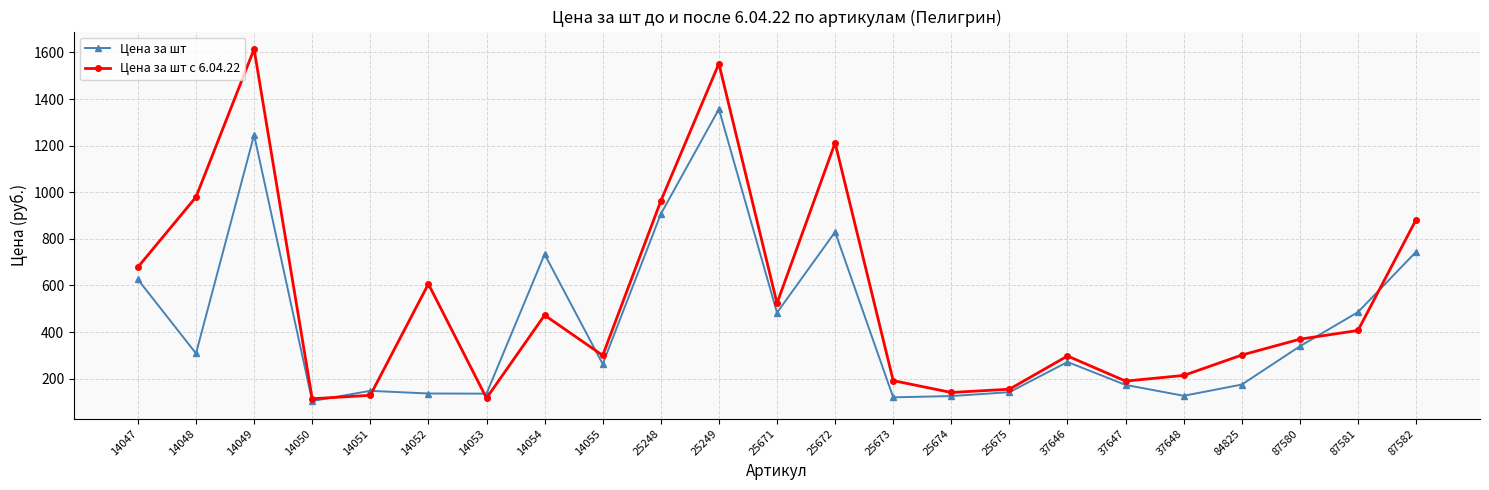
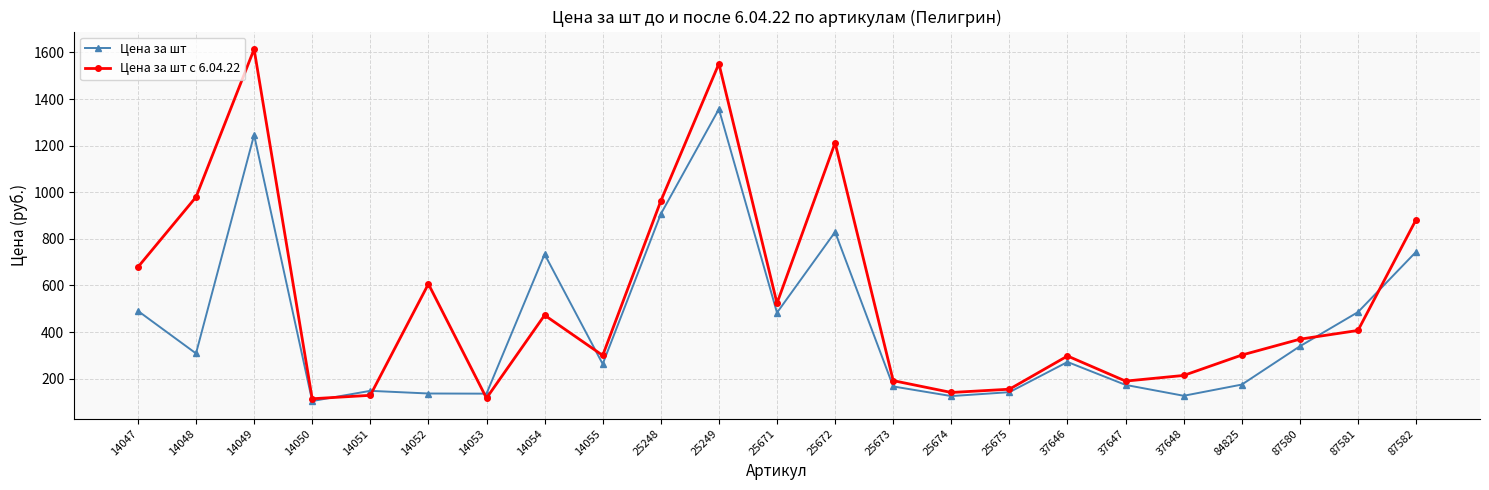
  {
    "Цена за шт": {
-     "14047": 630,
+     "14047": 490,
      "14048": 310,
      "14049": 1250,
      "14051": 150,
      "14052": 140,
      "14053": 140,
      "14054": 730,
      "14055": 260,
      "25248": 910,
      "25249": 1360,
      "25671": 480,
      "25672": 830,
-     "25673": 120,
+     "25673": 170,
      "25674": 130,
      "25675": 140,
      "37646": 270,
      "37647": 170,
      "37648": 130,
      "84825": 170,
      "87580": 340,
      "87581": 490,
      "87582": 740
    },
    "Цена за шт с 6.04.22": {
      "14047": 680,
      "14048": 980,
      "14049": 1610,
      "14051": 130,
      "14052": 610,
      "14053": 120,
      "14054": 470,
      "14055": 300,
      "25248": 960,
      "25249": 1550,
      "25671": 520,
      "25672": 1210,
      "25673": 190,
      "25674": 140,
      "25675": 160,
      "37646": 300,
      "37647": 190,
      "37648": 210,
      "84825": 300,
      "87580": 370,
      "87581": 410,
      "87582": 880
    }
  }
